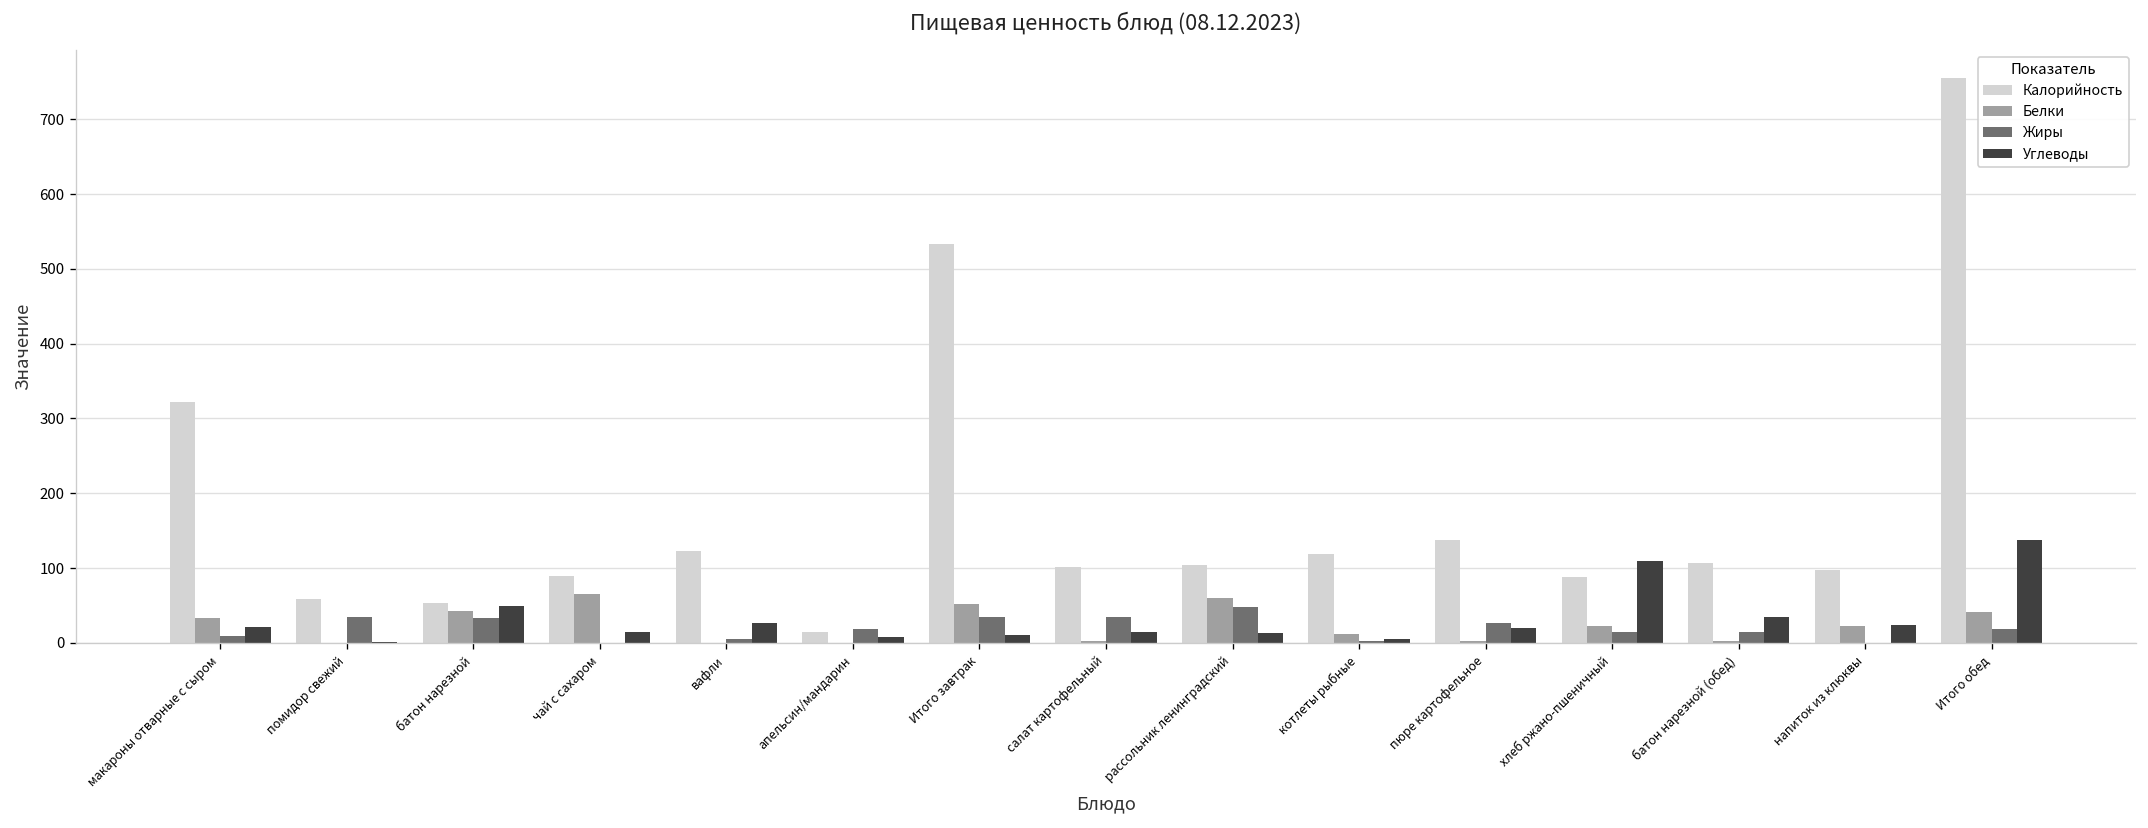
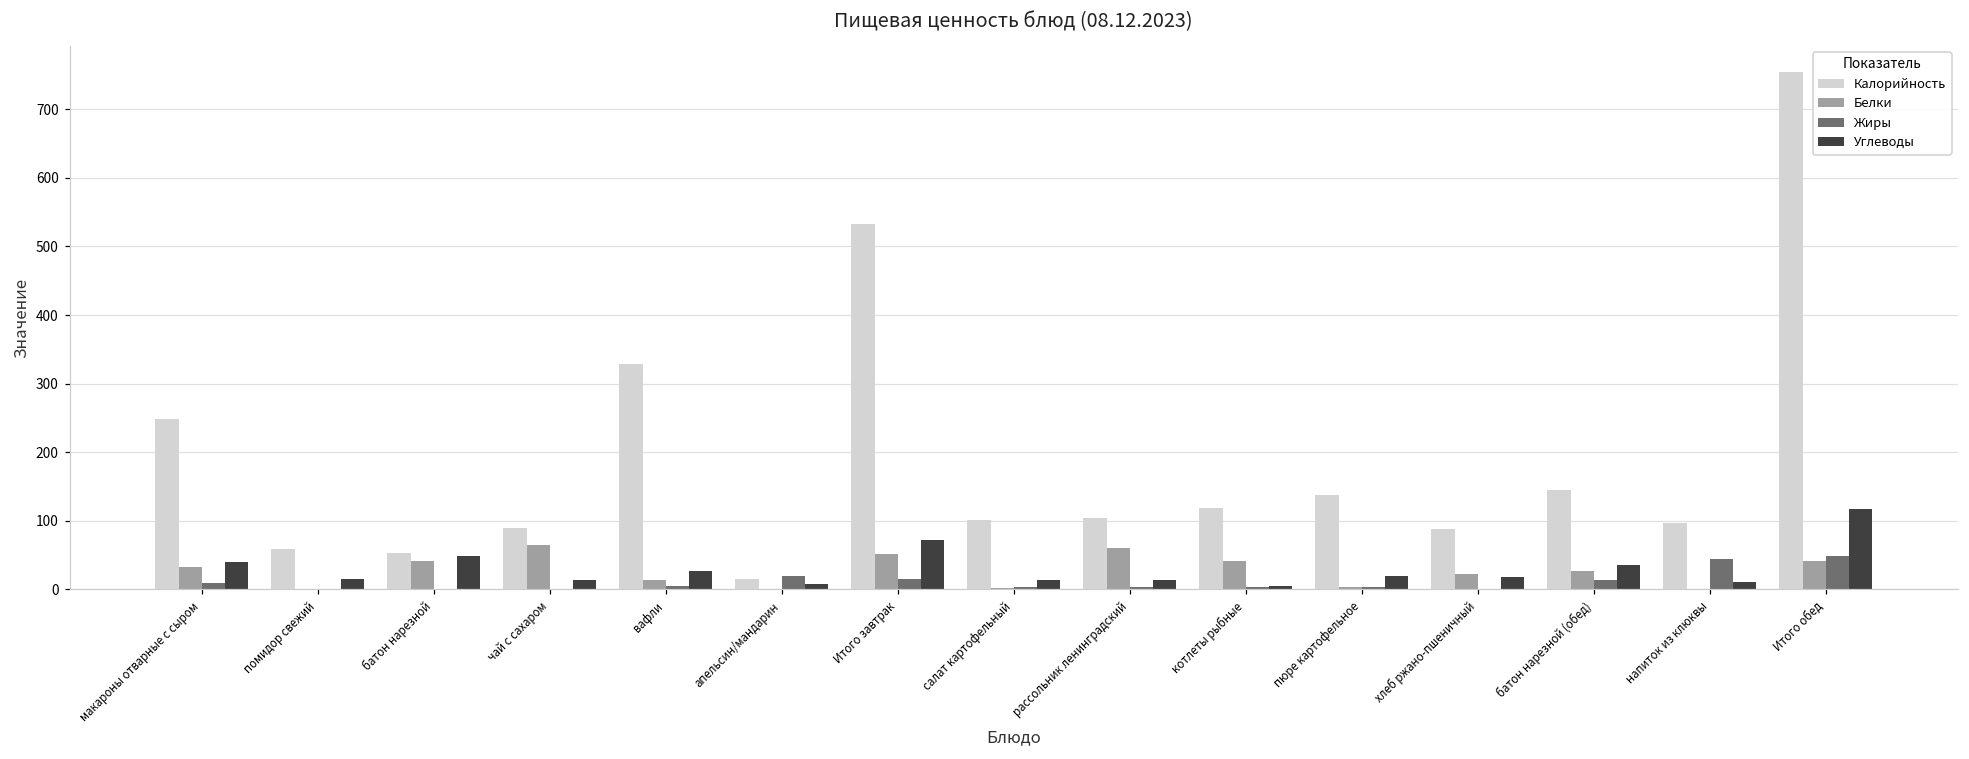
  {
    "Калорийность": {
-     "макароны отварные с сыром": 320,
+     "макароны отварные с сыром": 250,
      "помидор свежий": 60,
      "батон нарезной": 50,
      "чай с сахаром": 90,
-     "вафли": 120,
+     "вафли": 330,
      "апельсин/мандарин": 20,
      "Итого завтрак": 530,
      "салат картофельный": 100,
      "рассольник ленинградский": 100,
      "котлеты рыбные": 120,
      "пюре картофельное": 140,
      "хлеб ржано-пшеничный": 90,
-     "батон нарезной (обед)": 110,
+     "батон нарезной (обед)": 150,
      "напиток из клюквы": 100,
      "Итого обед": 760
    },
    "Белки": {
      "макароны отварные с сыром": 30,
      "помидор свежий": 0,
      "батон нарезной": 40,
      "чай с сахаром": 70,
-     "вафли": 0,
+     "вафли": 10,
      "апельсин/мандарин": 0,
      "Итого завтрак": 50,
      "рассольник ленинградский": 60,
-     "котлеты рыбные": 10,
+     "котлеты рыбные": 40,
      "хлеб ржано-пшеничный": 20,
-     "батон нарезной (обед)": 0,
-     "напиток из клюквы": 20,
+     "батон нарезной (обед)": 30,
+     "напиток из клюквы": 0,
      "Итого обед": 40
    },
    "Жиры": {
      "макароны отварные с сыром": 10,
-     "помидор свежий": 30,
-     "батон нарезной": 30,
+     "помидор свежий": 0,
+     "батон нарезной": 0,
      "чай с сахаром": 0,
      "вафли": 10,
      "апельсин/мандарин": 20,
-     "Итого завтрак": 40,
-     "салат картофельный": 40,
-     "рассольник ленинградский": 50,
-     "пюре картофельное": 30,
-     "хлеб ржано-пшеничный": 10,
+     "Итого завтрак": 20,
+     "салат картофельный": 0,
+     "рассольник ленинградский": 0,
+     "пюре картофельное": 0,
+     "хлеб ржано-пшеничный": 0,
      "батон нарезной (обед)": 10,
-     "напиток из клюквы": 0,
-     "Итого обед": 20
+     "напиток из клюквы": 40,
+     "Итого обед": 50
    },
    "Углеводы": {
-     "макароны отварные с сыром": 20,
-     "помидор свежий": 0,
+     "макароны отварные с сыром": 40,
+     "помидор свежий": 20,
      "батон нарезной": 50,
      "чай с сахаром": 10,
      "вафли": 30,
      "апельсин/мандарин": 10,
-     "Итого завтрак": 10,
+     "Итого завтрак": 70,
      "салат картофельный": 10,
      "рассольник ленинградский": 10,
      "котлеты рыбные": 10,
      "пюре картофельное": 20,
-     "хлеб ржано-пшеничный": 110,
+     "хлеб ржано-пшеничный": 20,
      "батон нарезной (обед)": 40,
-     "напиток из клюквы": 20,
-     "Итого обед": 140
+     "напиток из клюквы": 10,
+     "Итого обед": 120
    }
  }
